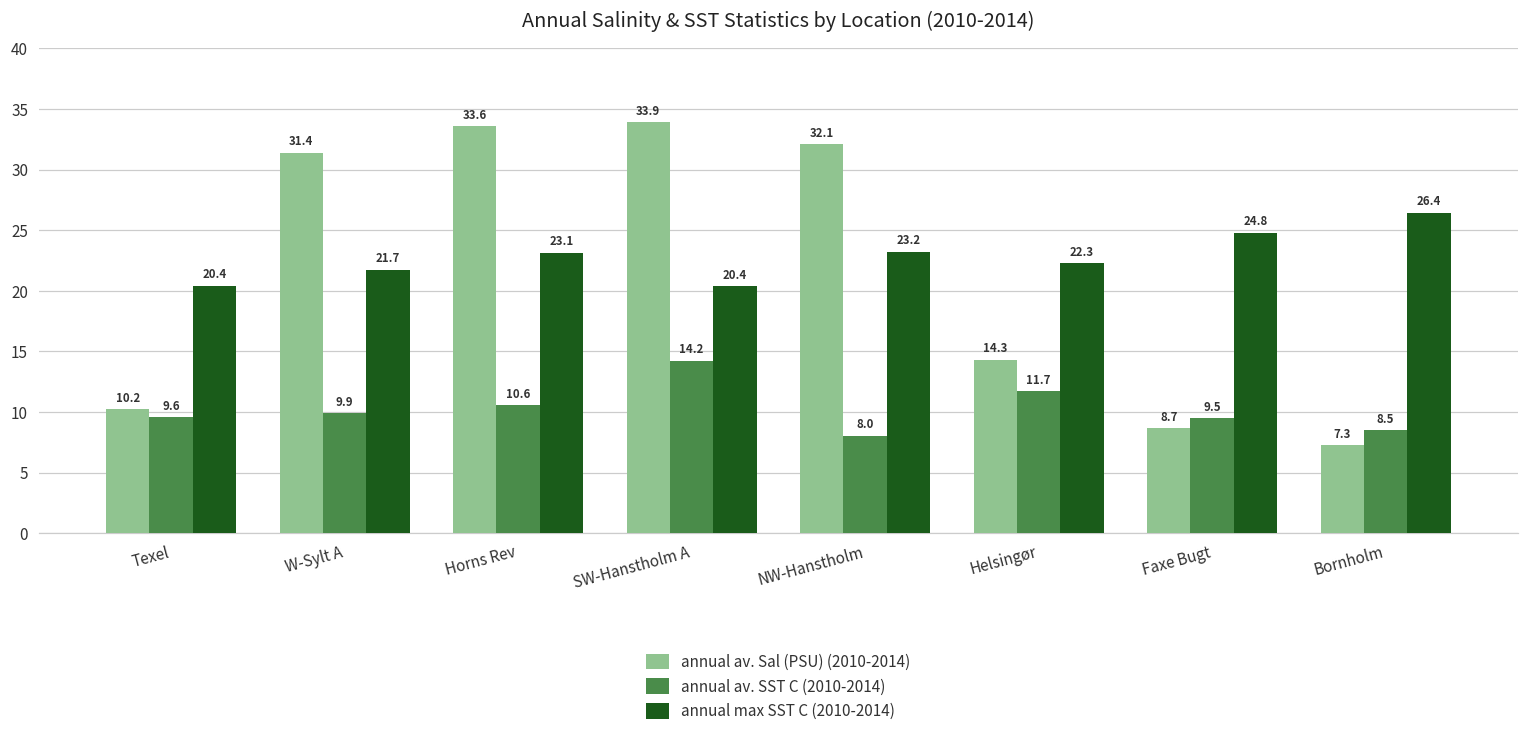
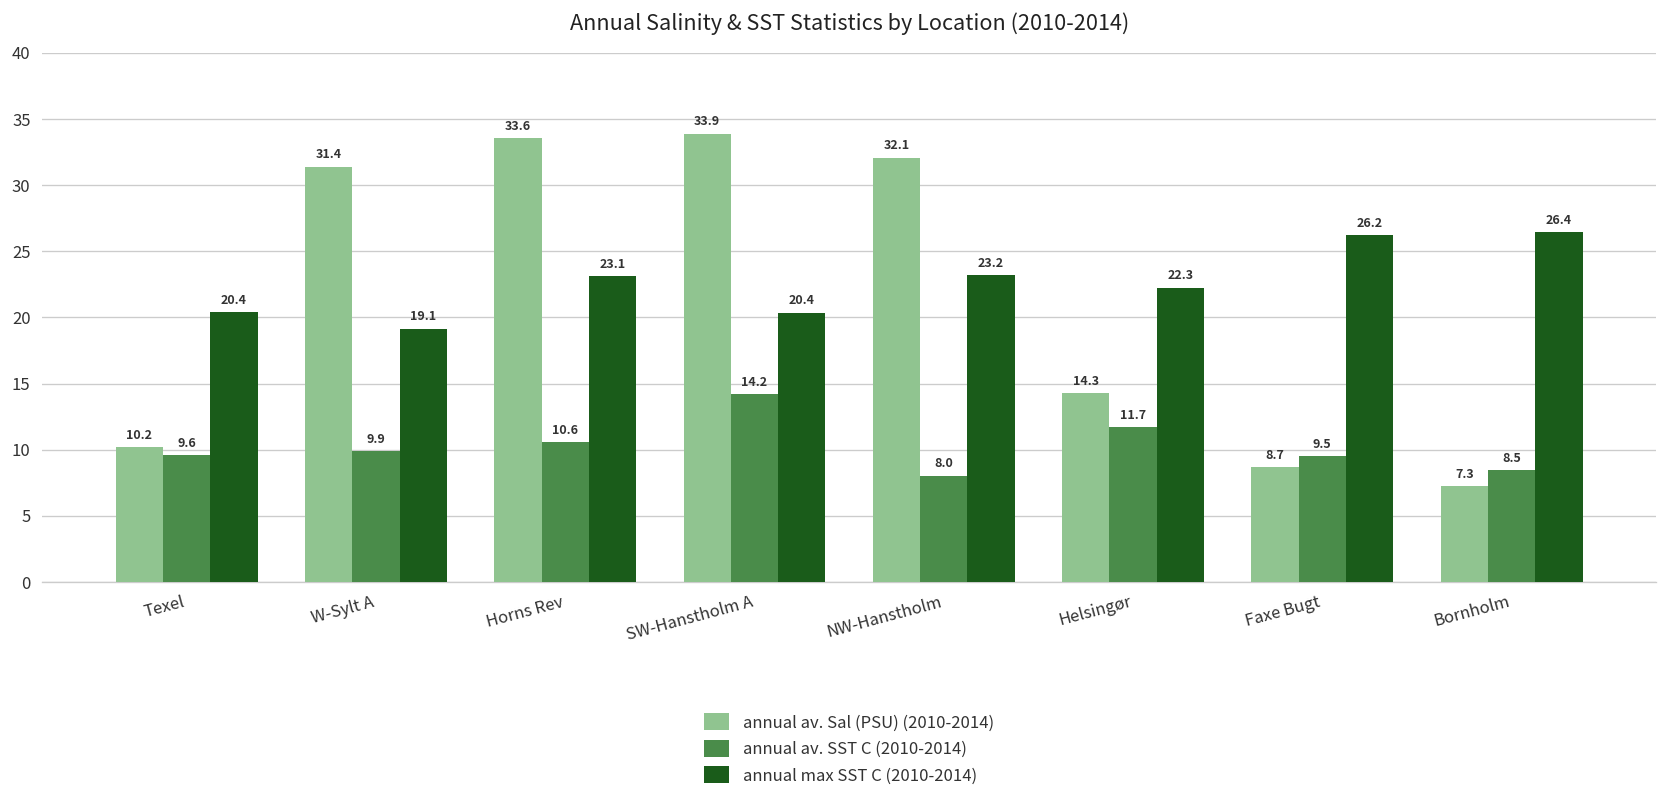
  {
    "annual av. Sal (PSU) (2010-2014)": {
      "Texel": 10.2,
      "W-Sylt A": 31.4,
      "Horns Rev": 33.6,
      "SW-Hanstholm A": 33.9,
      "NW-Hanstholm": 32.1,
      "Helsingør": 14.3,
      "Faxe Bugt": 8.7,
      "Bornholm": 7.3
    },
    "annual av. SST C (2010-2014)": {
      "Texel": 9.6,
      "W-Sylt A": 9.9,
      "Horns Rev": 10.6,
      "SW-Hanstholm A": 14.2,
      "NW-Hanstholm": 8.0,
      "Helsingør": 11.7,
      "Faxe Bugt": 9.5,
      "Bornholm": 8.5
    },
    "annual max SST C (2010-2014)": {
      "Texel": 20.4,
-     "W-Sylt A": 21.7,
+     "W-Sylt A": 19.1,
      "Horns Rev": 23.1,
      "SW-Hanstholm A": 20.4,
      "NW-Hanstholm": 23.2,
      "Helsingør": 22.3,
-     "Faxe Bugt": 24.8,
+     "Faxe Bugt": 26.2,
      "Bornholm": 26.4
    }
  }
